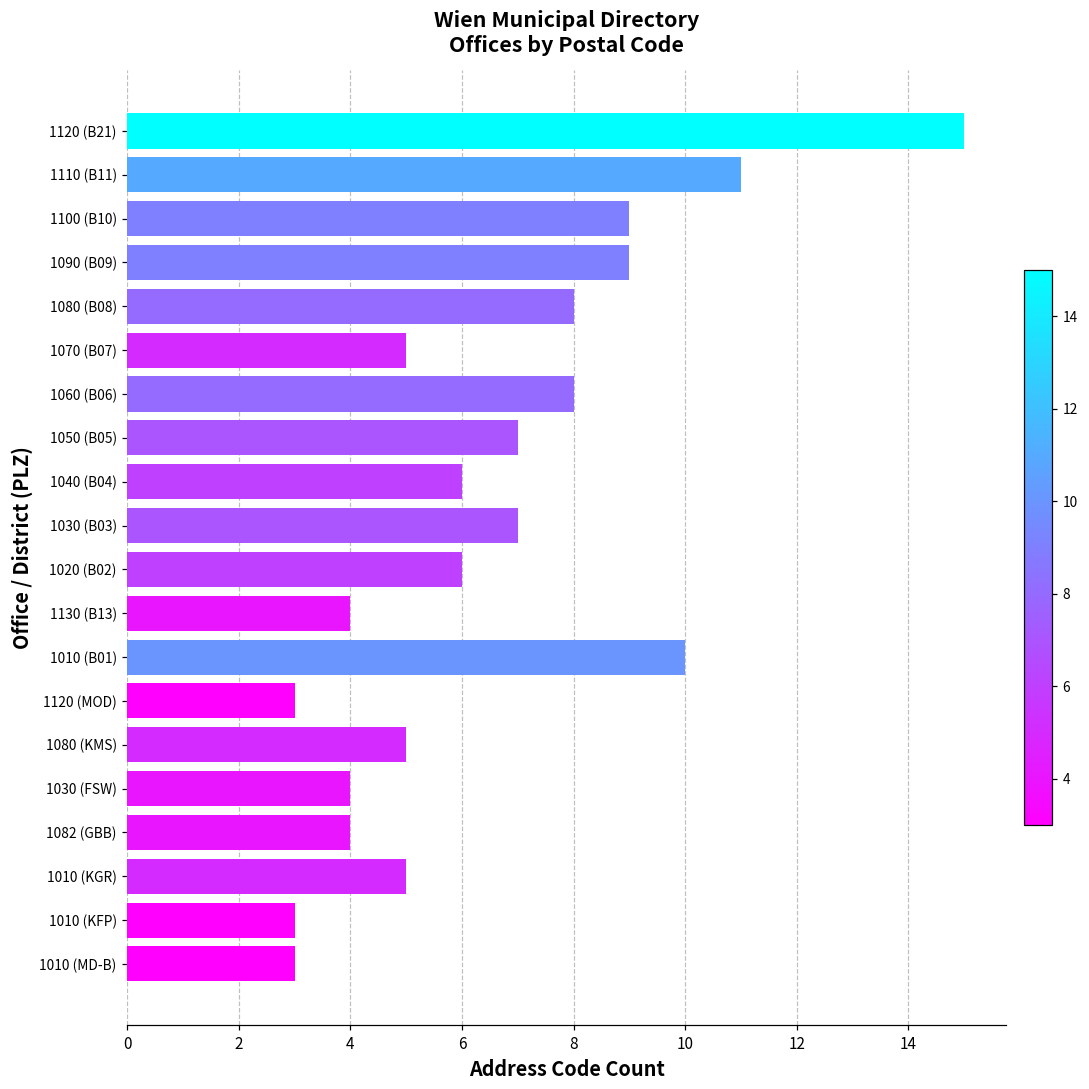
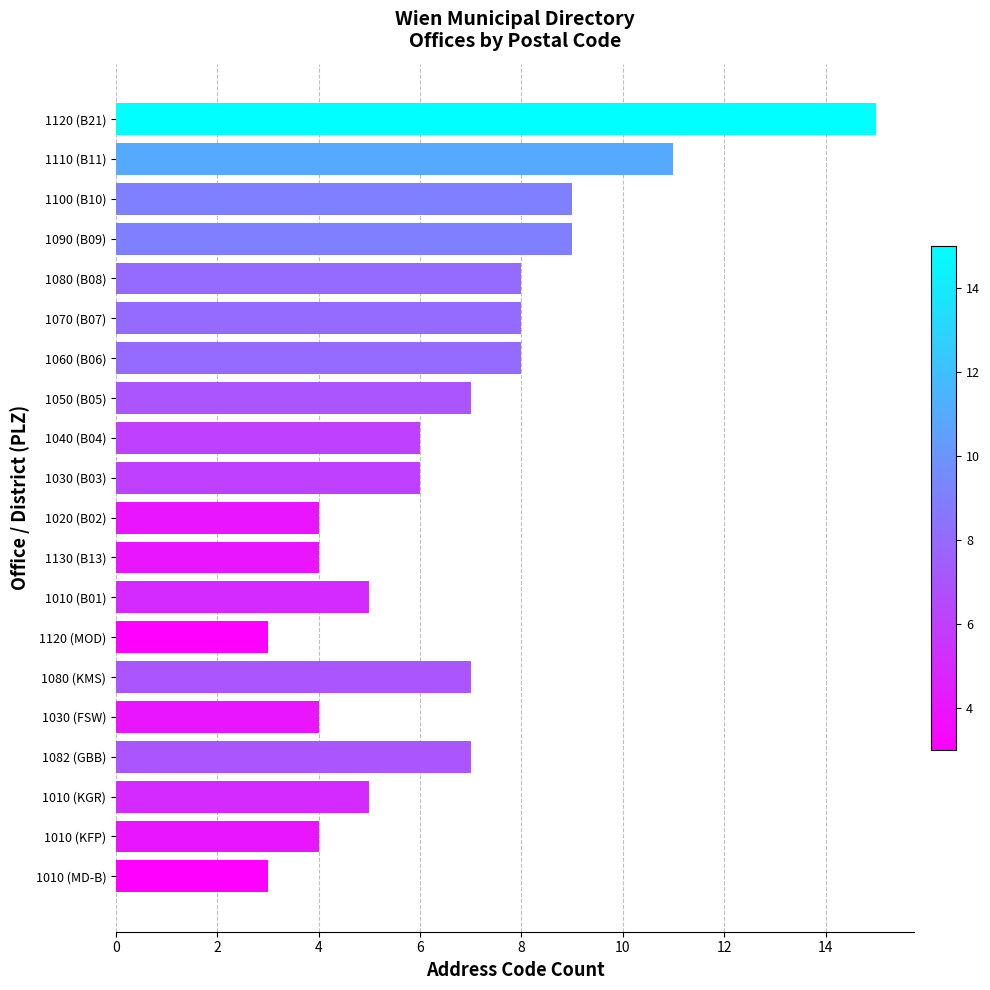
  {
    "1120 (B21)": 15,
    "1110 (B11)": 11,
    "1100 (B10)": 9,
    "1090 (B09)": 9,
    "1080 (B08)": 8,
-   "1070 (B07)": 5,
+   "1070 (B07)": 8,
    "1060 (B06)": 8,
    "1050 (B05)": 7,
    "1040 (B04)": 6,
-   "1030 (B03)": 7,
-   "1020 (B02)": 6,
+   "1030 (B03)": 6,
+   "1020 (B02)": 4,
    "1130 (B13)": 4,
-   "1010 (B01)": 10,
+   "1010 (B01)": 5,
    "1120 (MOD)": 3,
-   "1080 (KMS)": 5,
+   "1080 (KMS)": 7,
    "1030 (FSW)": 4,
-   "1082 (GBB)": 4,
+   "1082 (GBB)": 7,
    "1010 (KGR)": 5,
-   "1010 (KFP)": 3,
+   "1010 (KFP)": 4,
    "1010 (MD-B)": 3
  }
